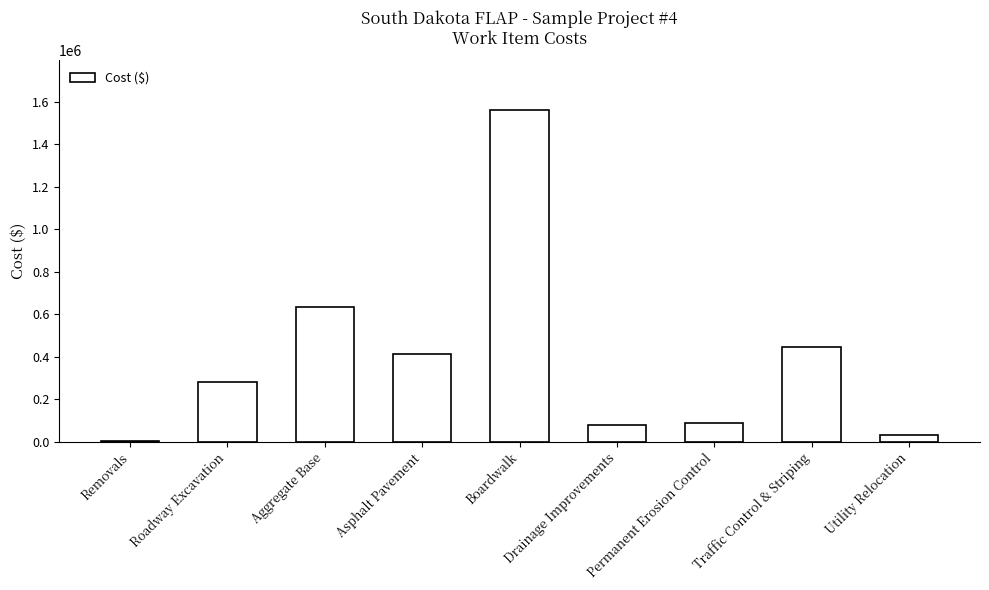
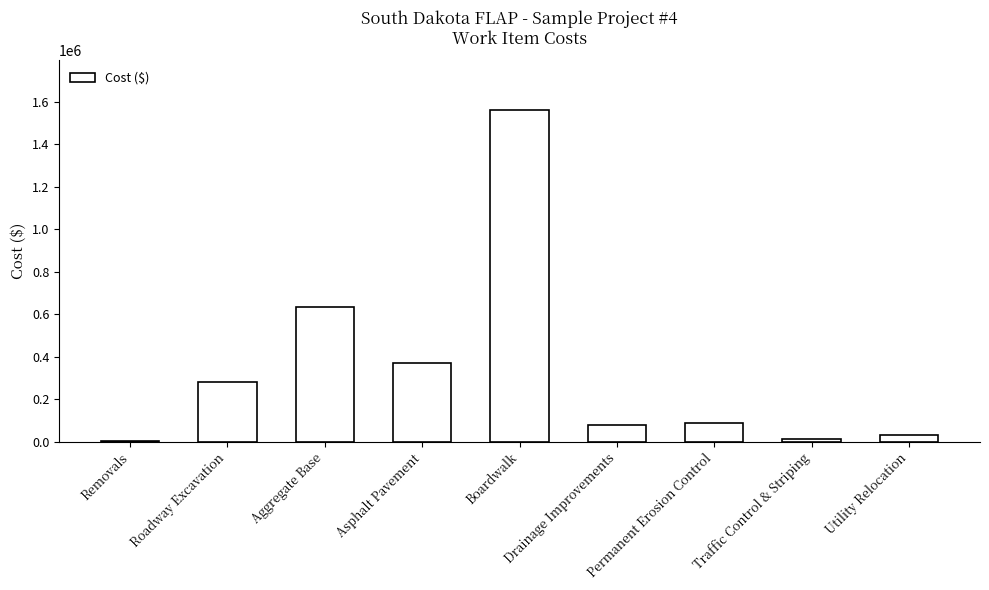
  {
    "Roadway Excavation": 280000,
    "Aggregate Base": 630000,
-   "Asphalt Pavement": 410000,
+   "Asphalt Pavement": 370000,
    "Boardwalk": 1560000,
    "Drainage Improvements": 80000,
    "Permanent Erosion Control": 90000,
-   "Traffic Control & Striping": 440000,
+   "Traffic Control & Striping": 10000,
    "Utility Relocation": 30000
  }
